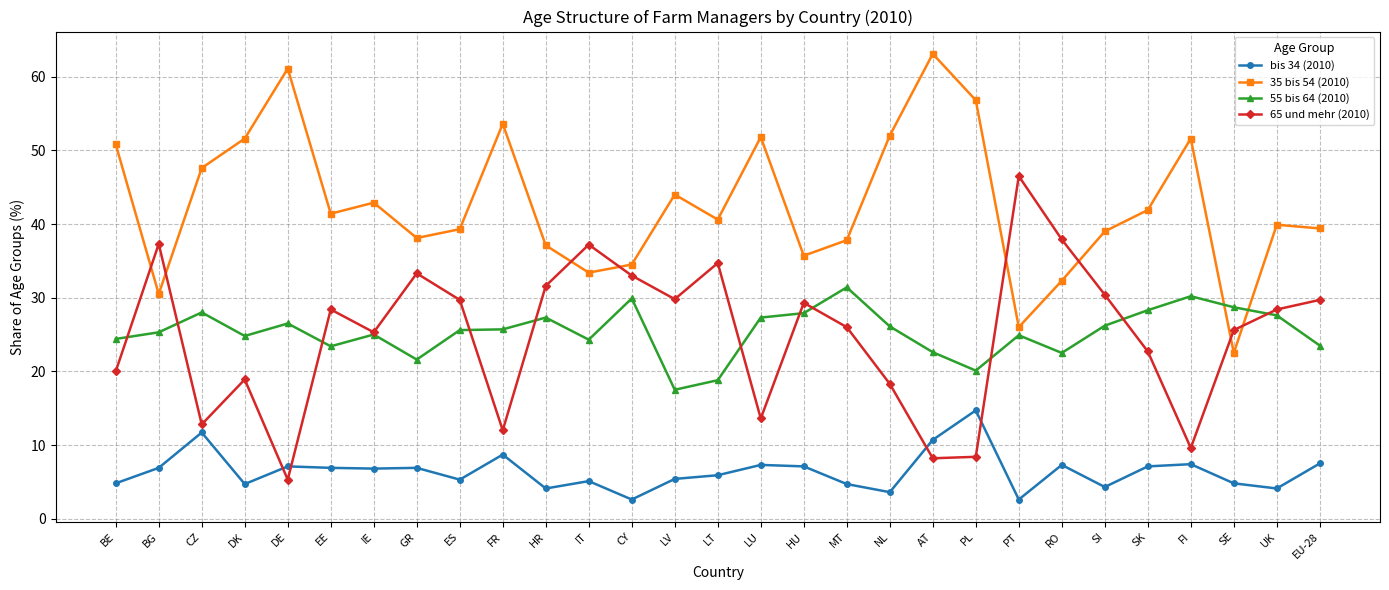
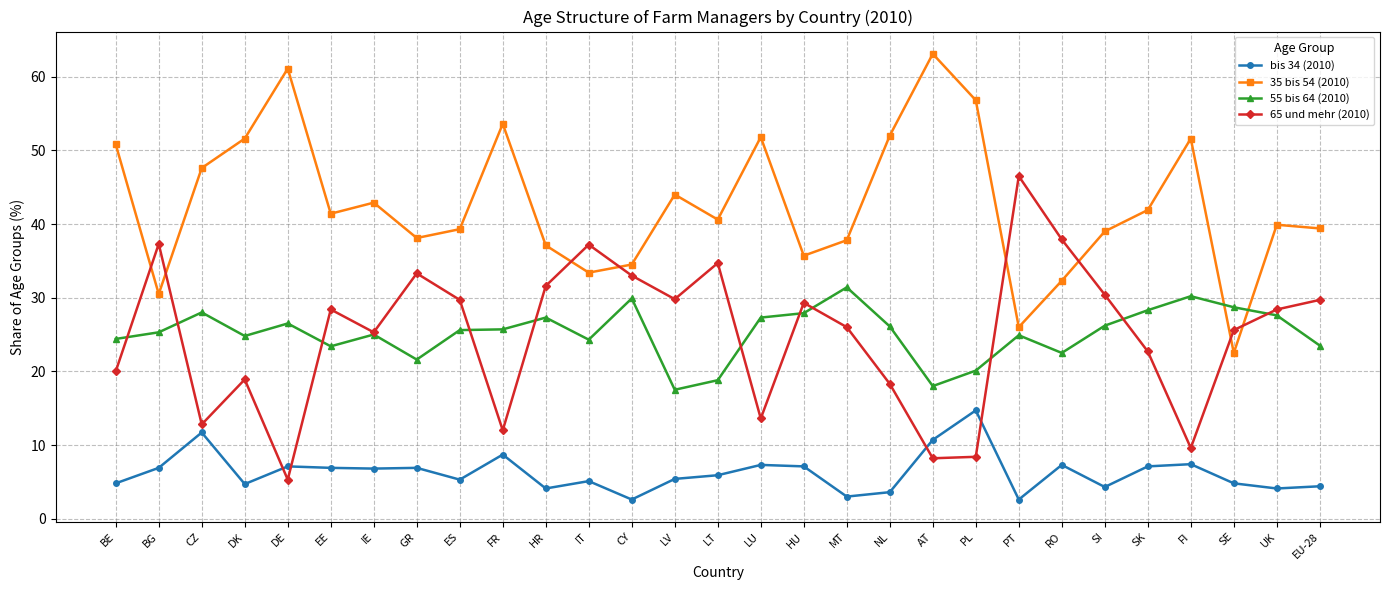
  {
    "bis 34 (2010)": {
      "BE": 5,
      "BG": 7,
      "CZ": 12,
      "DK": 5,
      "DE": 7,
      "EE": 7,
      "IE": 7,
      "GR": 7,
      "ES": 5,
      "FR": 9,
      "HR": 4,
      "IT": 5,
      "CY": 3,
      "LV": 5,
      "LT": 6,
      "LU": 7,
      "HU": 7,
-     "MT": 5,
+     "MT": 3,
      "NL": 4,
      "AT": 11,
      "PL": 15,
      "PT": 3,
      "RO": 7,
      "SI": 4,
      "SK": 7,
      "FI": 7,
      "SE": 5,
      "UK": 4,
-     "EU-28": 8
+     "EU-28": 4
    },
    "35 bis 54 (2010)": {
      "BE": 51,
      "BG": 31,
      "CZ": 48,
      "DK": 52,
      "DE": 61,
      "EE": 41,
      "IE": 43,
      "GR": 38,
      "ES": 39,
      "FR": 54,
      "HR": 37,
      "IT": 33,
      "CY": 35,
      "LV": 44,
      "LT": 41,
      "LU": 52,
      "HU": 36,
      "MT": 38,
      "NL": 52,
      "AT": 63,
      "PL": 57,
      "PT": 26,
      "RO": 32,
      "SI": 39,
      "SK": 42,
      "FI": 52,
      "SE": 23,
      "UK": 40,
      "EU-28": 39
    },
    "55 bis 64 (2010)": {
      "BE": 24,
      "BG": 25,
      "CZ": 28,
      "DK": 25,
      "DE": 27,
      "EE": 23,
      "GR": 22,
      "ES": 26,
      "FR": 26,
      "HR": 27,
      "IT": 24,
      "CY": 30,
      "LV": 18,
      "LT": 19,
      "LU": 27,
      "HU": 28,
      "MT": 31,
      "NL": 26,
-     "AT": 23,
+     "AT": 18,
      "PL": 20,
      "PT": 25,
      "RO": 23,
      "SI": 26,
      "SK": 28,
      "FI": 30,
      "SE": 29,
      "UK": 28,
      "EU-28": 24
    },
    "65 und mehr (2010)": {
      "BE": 20,
      "BG": 37,
      "CZ": 13,
      "DK": 19,
      "DE": 5,
      "EE": 28,
      "GR": 33,
      "ES": 30,
      "FR": 12,
      "HR": 32,
      "IT": 37,
      "CY": 33,
      "LV": 30,
      "LT": 35,
      "LU": 14,
      "HU": 29,
      "MT": 26,
      "NL": 18,
      "AT": 8,
      "PL": 8,
      "PT": 47,
      "RO": 38,
      "SI": 30,
      "SK": 23,
      "FI": 10,
      "SE": 26,
      "UK": 28,
      "EU-28": 30
    }
  }
